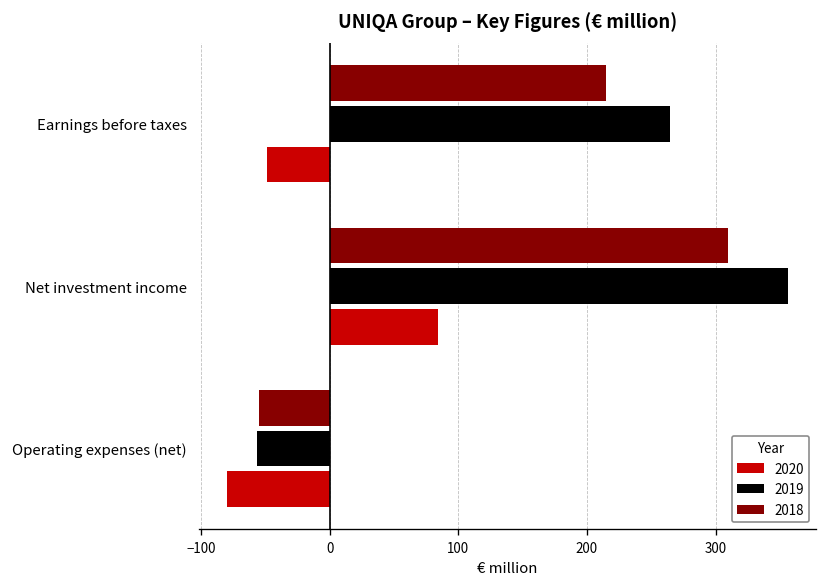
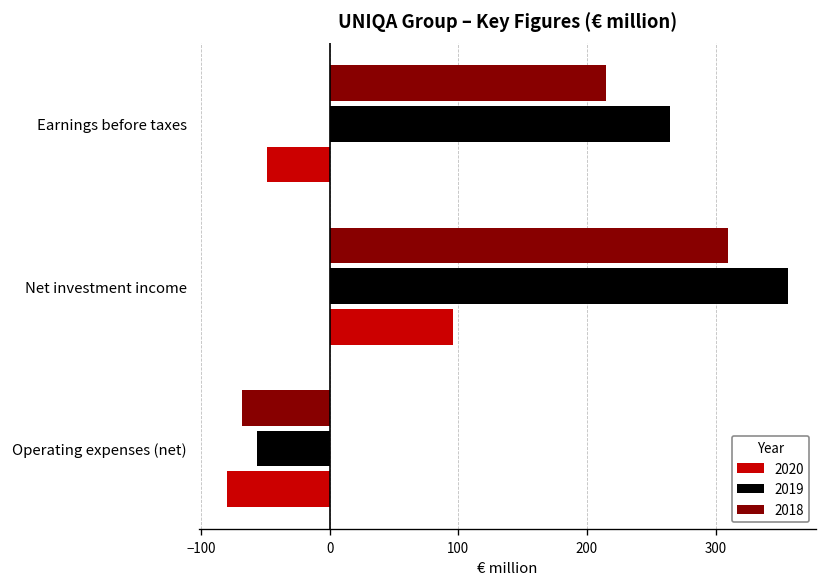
  {
    "2020": {
      "Earnings before taxes": -49,
-     "Net investment income": 84,
+     "Net investment income": 96,
      "Operating expenses (net)": -80
    },
    "2019": {
      "Earnings before taxes": 265,
      "Net investment income": 356,
      "Operating expenses (net)": -56
    },
    "2018": {
      "Earnings before taxes": 215,
      "Net investment income": 310,
-     "Operating expenses (net)": -55
+     "Operating expenses (net)": -68
    }
  }
